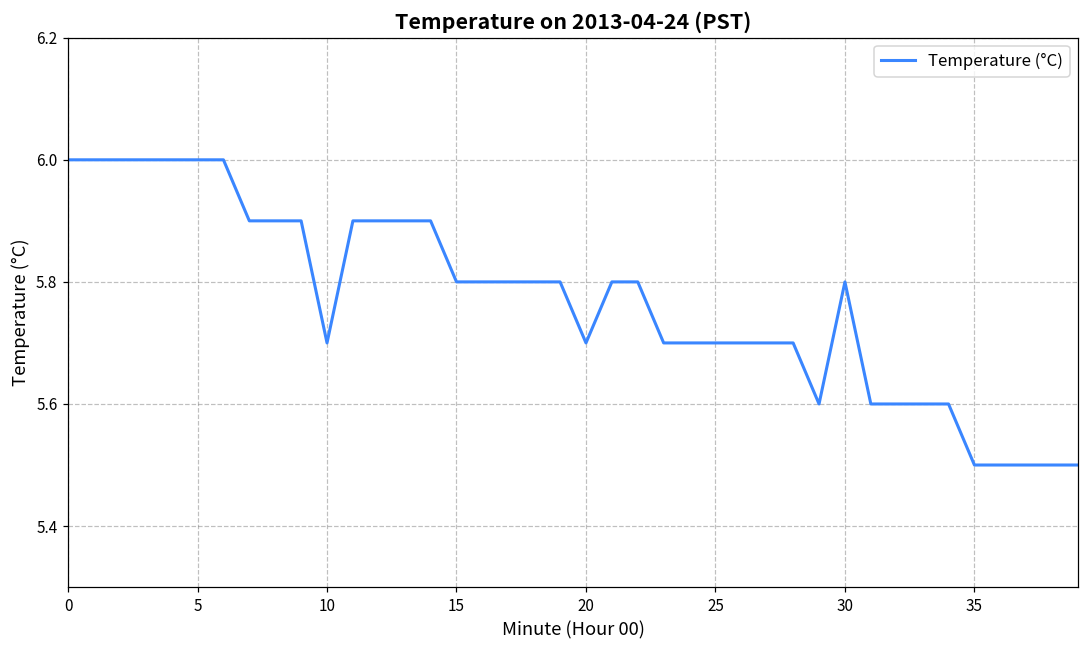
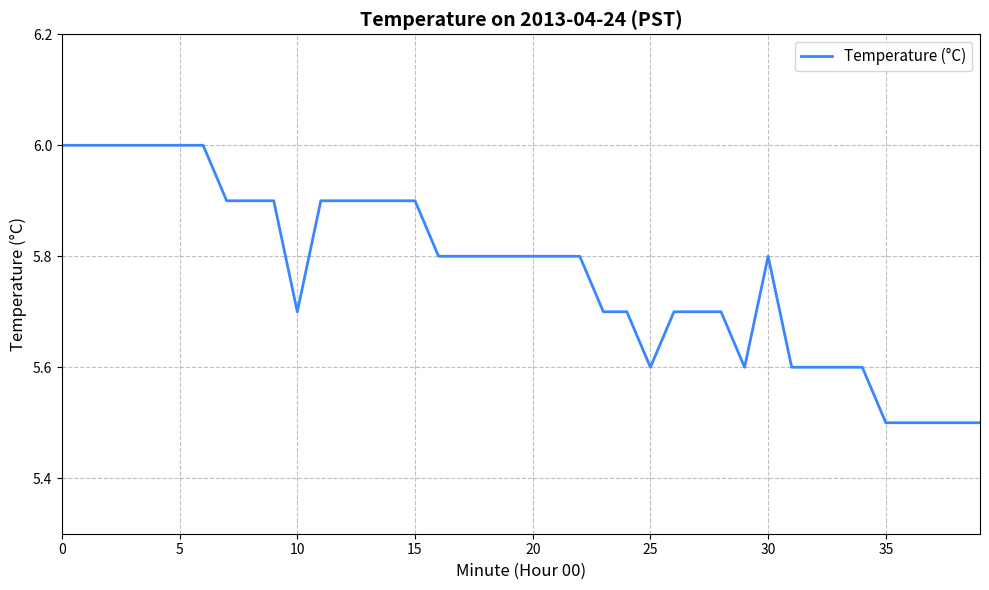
  {
    "0": 6.0,
    "5": 6.0,
    "10": 5.7,
-   "15": 5.8,
-   "20": 5.7,
-   "25": 5.7,
+   "15": 5.9,
+   "20": 5.8,
+   "25": 5.6,
    "30": 5.8,
    "35": 5.5
  }
